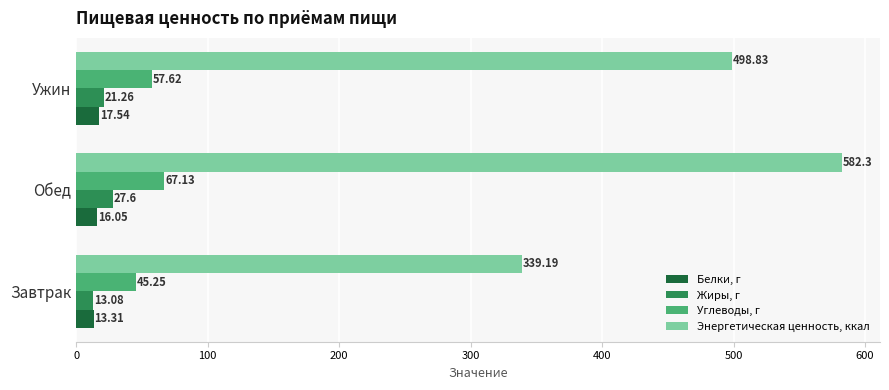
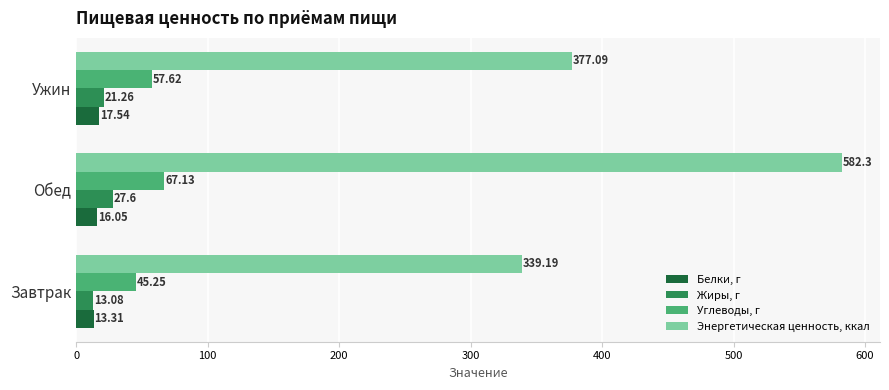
  {
    "Энергетическая ценность, ккал": {
-     "Ужин": 498.83,
+     "Ужин": 377.09,
      "Обед": 582.3,
      "Завтрак": 339.19
    }
  }
